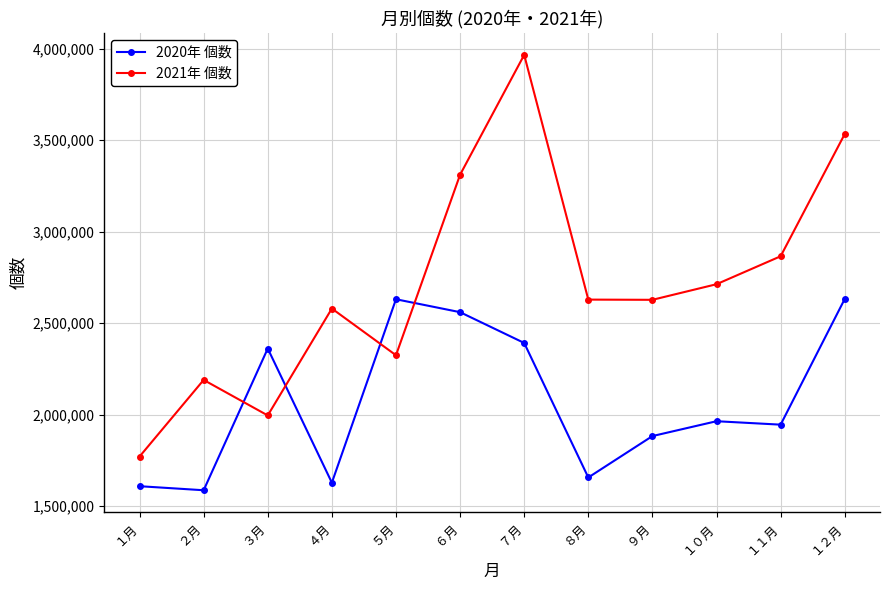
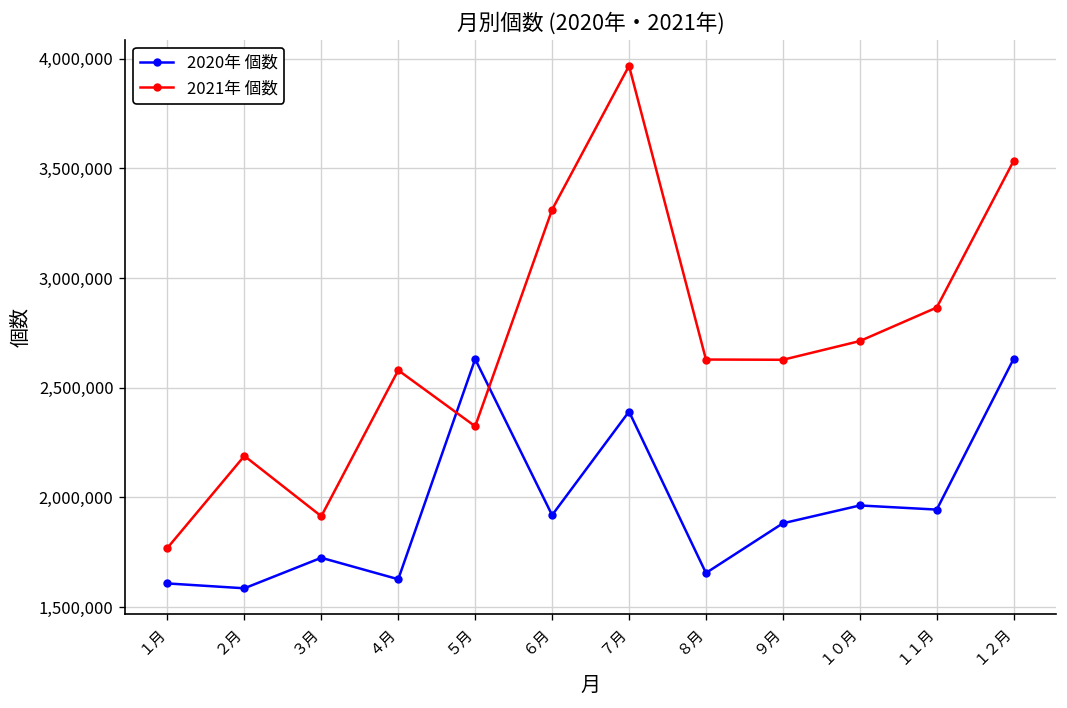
  {
    "2020年 個数": {
      "１月": "1,610,000",
      "２月": "1,590,000",
-     "３月": "2,360,000",
+     "３月": "1,730,000",
      "４月": "1,630,000",
      "５月": "2,630,000",
-     "６月": "2,560,000",
+     "６月": "1,920,000",
      "７月": "2,390,000",
      "８月": "1,660,000",
      "９月": "1,880,000",
      "１０月": "1,960,000",
      "１１月": "1,940,000",
      "１２月": "2,630,000"
    },
    "2021年 個数": {
      "１月": "1,770,000",
      "２月": "2,190,000",
-     "３月": "2,000,000",
+     "３月": "1,910,000",
      "４月": "2,580,000",
      "５月": "2,320,000",
      "６月": "3,310,000",
      "７月": "3,970,000",
      "８月": "2,630,000",
      "９月": "2,630,000",
      "１０月": "2,710,000",
      "１１月": "2,870,000",
      "１２月": "3,530,000"
    }
  }
